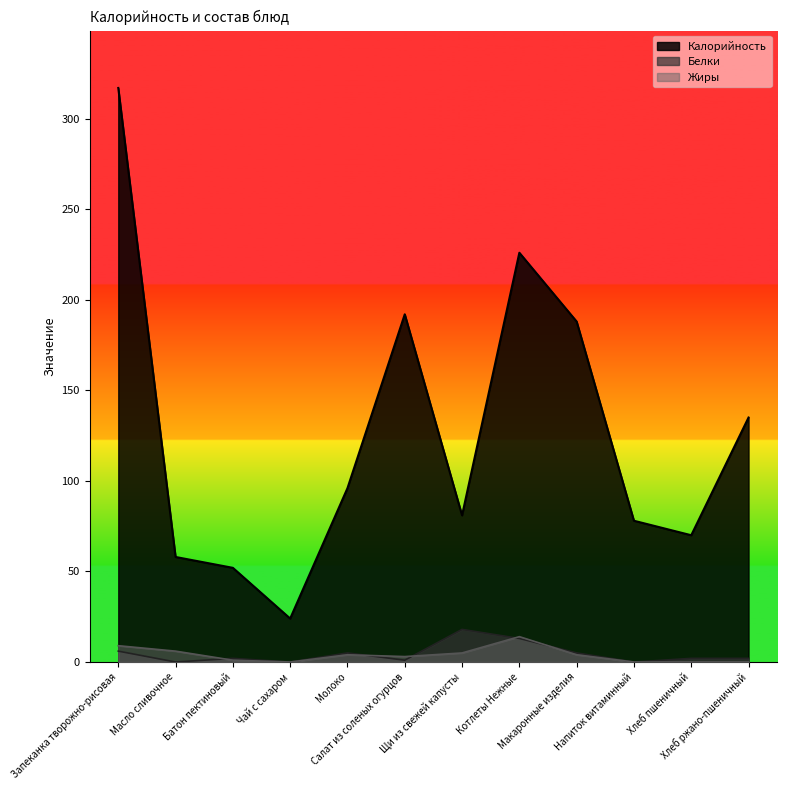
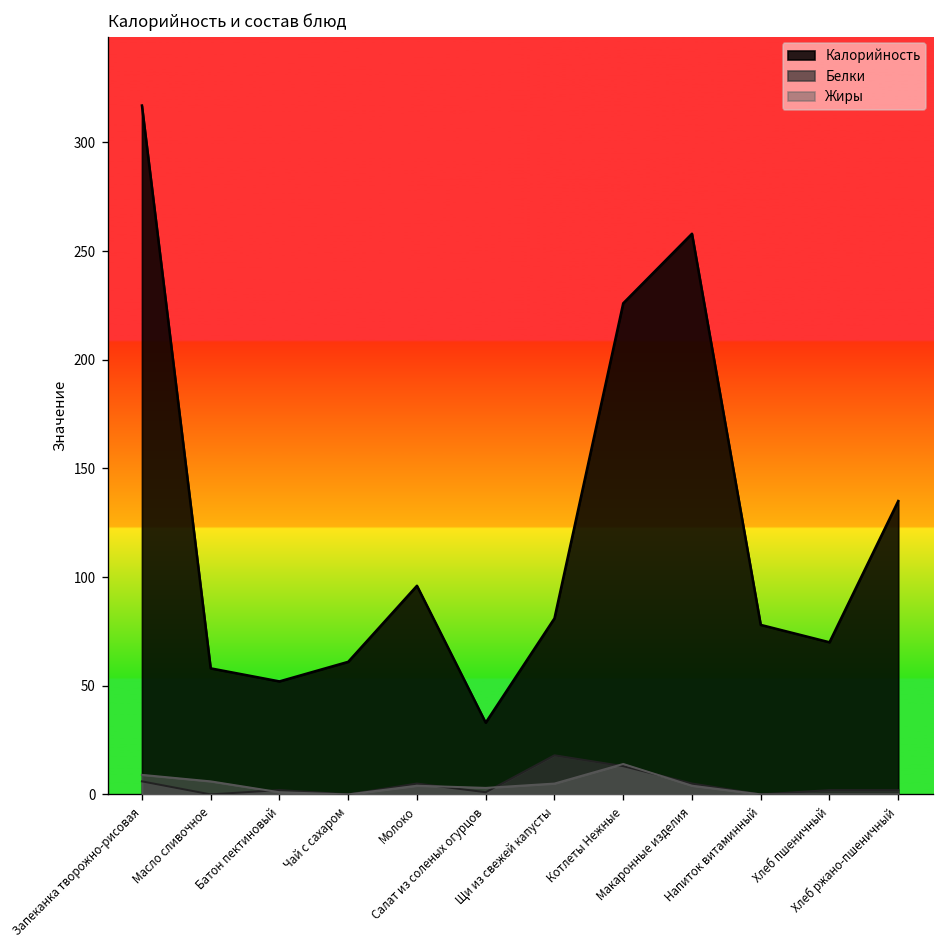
  {
    "Калорийность": {
      "Запеканка творожно-рисовая": 317,
      "Масло сливочное": 58,
      "Батон пектиновый": 52,
-     "Чай с сахаром": 24,
+     "Чай с сахаром": 61,
      "Молоко": 96,
-     "Салат из соленых огурцов": 192,
+     "Салат из соленых огурцов": 33,
      "Щи из свежей капусты": 81,
      "Котлеты Нежные": 226,
-     "Макаронные изделия": 188,
+     "Макаронные изделия": 258,
      "Напиток витаминный": 78,
      "Хлеб пшеничный": 70,
      "Хлеб ржано-пшеничный": 135
    },
    "Белки": {
      "Запеканка творожно-рисовая": 6,
      "Масло сливочное": 0,
      "Салат из соленых огурцов": 1,
      "Щи из свежей капусты": 18,
      "Хлеб пшеничный": 2,
      "Хлеб ржано-пшеничный": 2
    },
    "Жиры": {
      "Запеканка творожно-рисовая": 9,
      "Масло сливочное": 6,
      "Салат из соленых огурцов": 3,
      "Щи из свежей капусты": 5,
      "Хлеб пшеничный": 0,
      "Хлеб ржано-пшеничный": 0
    }
  }
